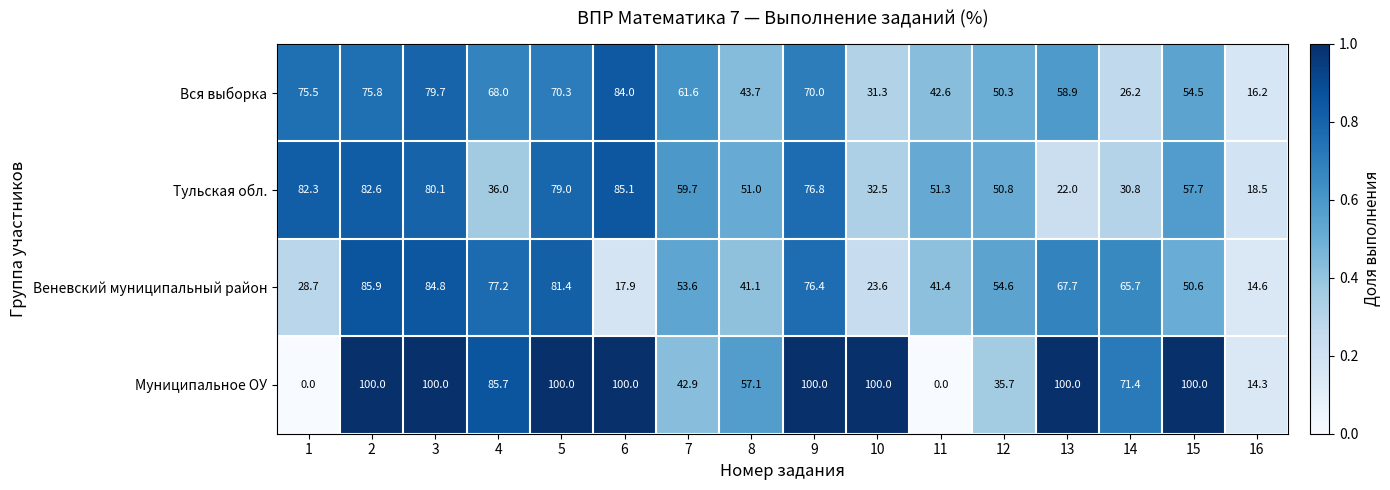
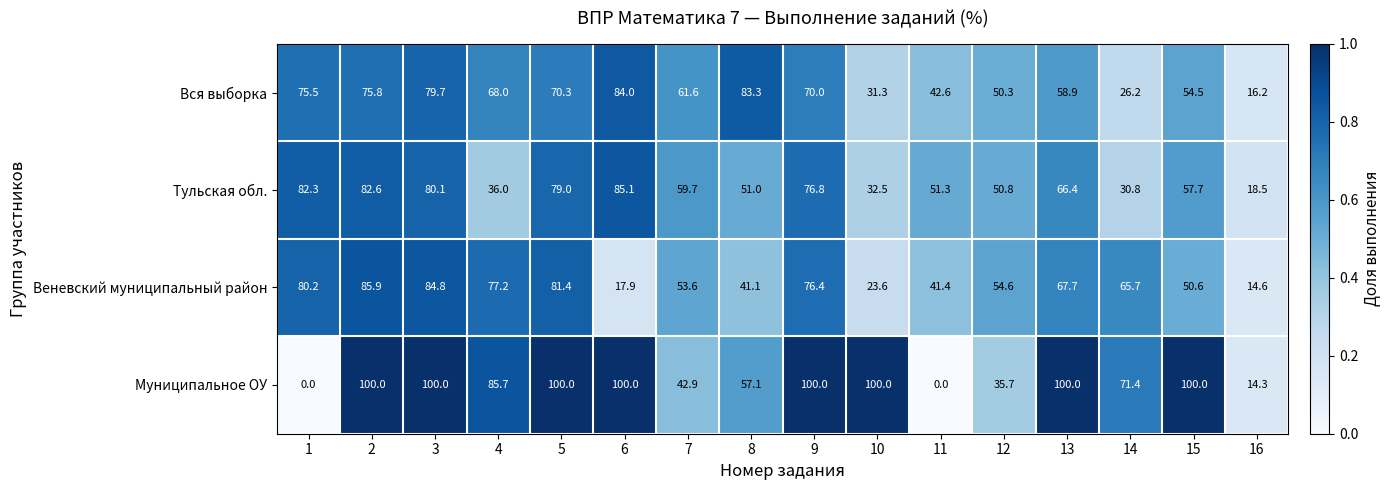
  {
    "Вся выборка": {
      "1": 75.5,
      "2": 75.8,
      "3": 79.7,
      "4": 68.0,
      "5": 70.3,
      "6": 84.0,
      "7": 61.6,
-     "8": 43.7,
+     "8": 83.3,
      "9": 70.0,
      "10": 31.3,
      "11": 42.6,
      "12": 50.3,
      "13": 58.9,
      "14": 26.2,
      "15": 54.5,
      "16": 16.2
    },
    "Тульская обл.": {
      "1": 82.3,
      "2": 82.6,
      "3": 80.1,
      "4": 36.0,
      "5": 79.0,
      "6": 85.1,
      "7": 59.7,
      "8": 51.0,
      "9": 76.8,
      "10": 32.5,
      "11": 51.3,
      "12": 50.8,
-     "13": 22.0,
+     "13": 66.4,
      "14": 30.8,
      "15": 57.7,
      "16": 18.5
    },
    "Веневский муниципальный район": {
-     "1": 28.7,
+     "1": 80.2,
      "2": 85.9,
      "3": 84.8,
      "4": 77.2,
      "5": 81.4,
      "6": 17.9,
      "7": 53.6,
      "8": 41.1,
      "9": 76.4,
      "10": 23.6,
      "11": 41.4,
      "12": 54.6,
      "13": 67.7,
      "14": 65.7,
      "15": 50.6,
      "16": 14.6
    },
    "Муниципальное ОУ": {
      "1": 0.0,
      "2": 100.0,
      "3": 100.0,
      "4": 85.7,
      "5": 100.0,
      "6": 100.0,
      "7": 42.9,
      "8": 57.1,
      "9": 100.0,
      "10": 100.0,
      "11": 0.0,
      "12": 35.7,
      "13": 100.0,
      "14": 71.4,
      "15": 100.0,
      "16": 14.3
    }
  }
